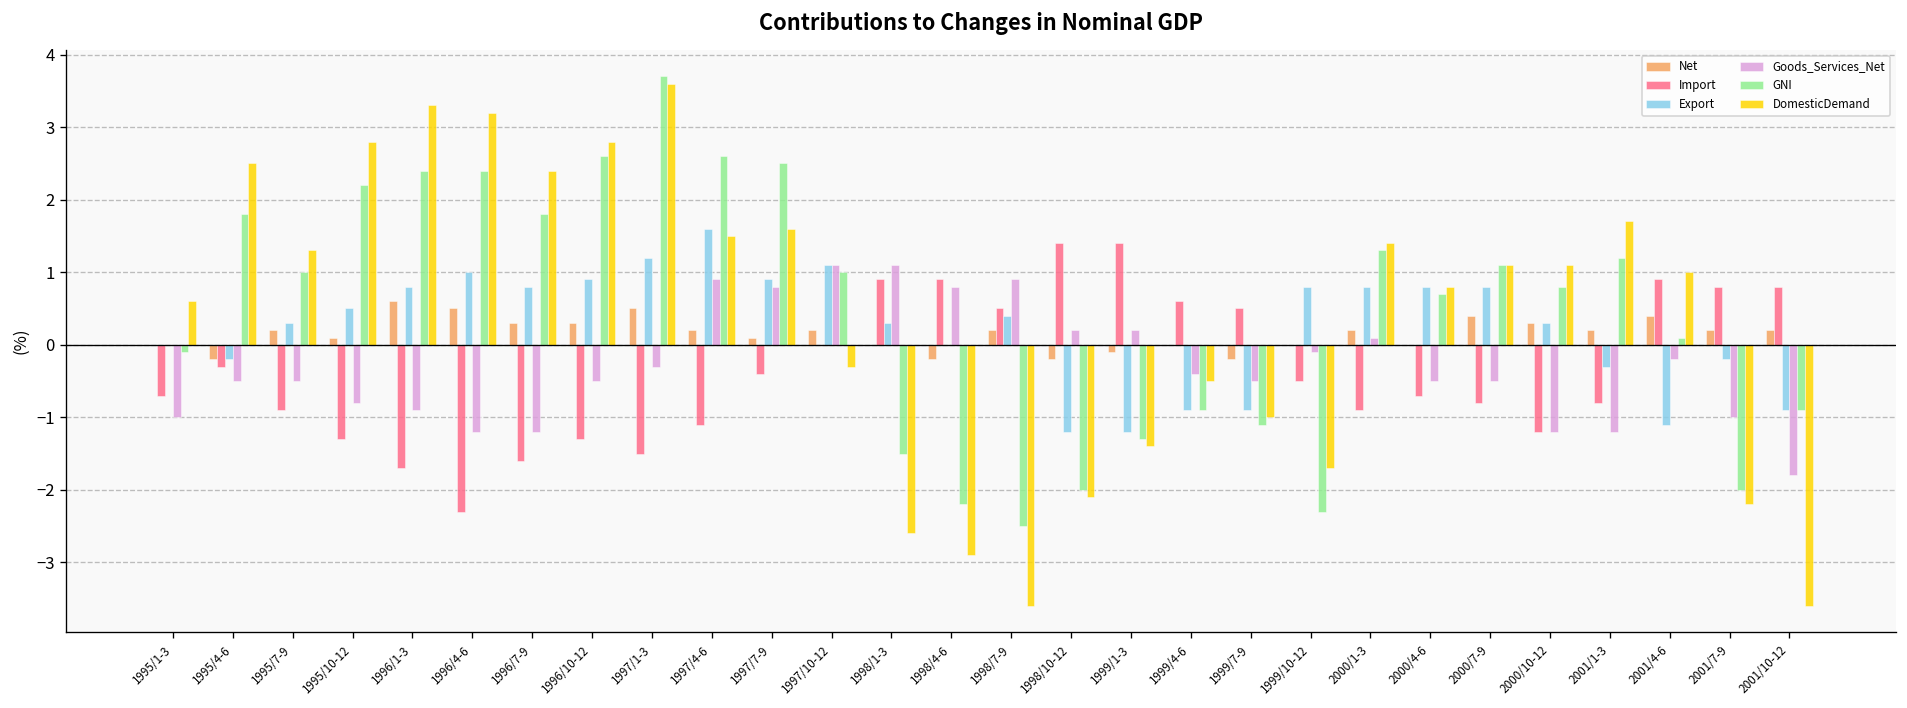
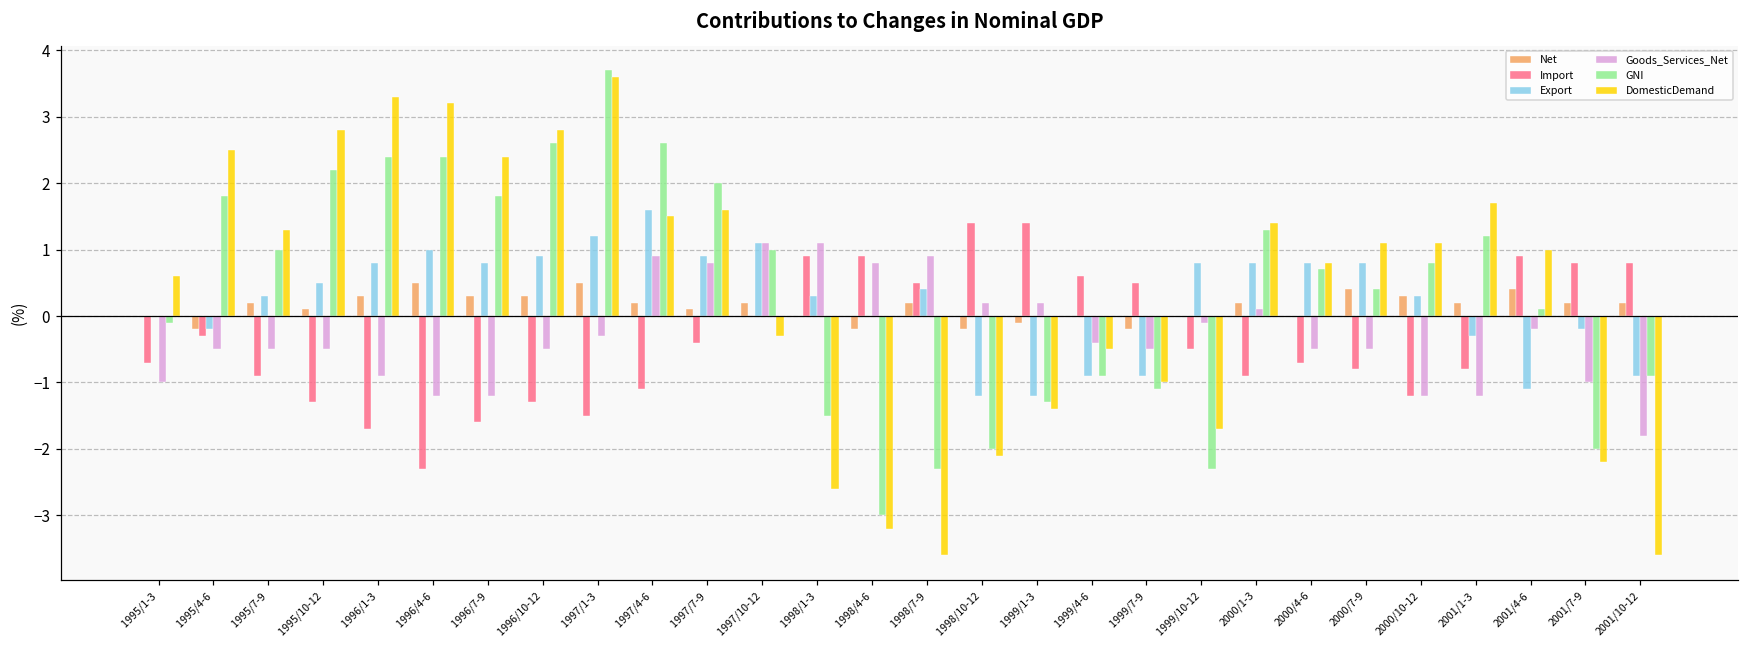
  {
    "Net": {
      "1995/1-3": 0.0,
      "1995/4-6": -0.2,
      "1995/7-9": 0.2,
      "1995/10-12": 0.1,
-     "1996/1-3": 0.6,
+     "1996/1-3": 0.3,
      "1996/4-6": 0.5,
      "1996/7-9": 0.3,
      "1996/10-12": 0.3,
      "1997/1-3": 0.5,
      "1997/4-6": 0.2,
      "1997/7-9": 0.1,
      "1997/10-12": 0.2,
      "1998/1-3": 0.0,
      "1998/4-6": -0.2,
      "1998/7-9": 0.2,
      "1998/10-12": -0.2,
      "1999/1-3": -0.1,
      "1999/4-6": 0.0,
      "1999/7-9": -0.2,
      "1999/10-12": 0.0,
      "2000/1-3": 0.2,
      "2000/4-6": 0.0,
      "2000/7-9": 0.4,
      "2000/10-12": 0.3,
      "2001/1-3": 0.2,
      "2001/4-6": 0.4,
      "2001/7-9": 0.2,
      "2001/10-12": 0.2
    },
    "Import": {
      "1995/1-3": -0.7,
      "1995/4-6": -0.3,
      "1995/7-9": -0.9,
      "1995/10-12": -1.3,
      "1996/1-3": -1.7,
      "1996/4-6": -2.3,
      "1996/7-9": -1.6,
      "1996/10-12": -1.3,
      "1997/1-3": -1.5,
      "1997/4-6": -1.1,
      "1997/7-9": -0.4,
      "1997/10-12": 0.0,
      "1998/1-3": 0.9,
      "1998/4-6": 0.9,
      "1998/7-9": 0.5,
      "1998/10-12": 1.4,
      "1999/1-3": 1.4,
      "1999/4-6": 0.6,
      "1999/7-9": 0.5,
      "1999/10-12": -0.5,
      "2000/1-3": -0.9,
      "2000/4-6": -0.7,
      "2000/7-9": -0.8,
      "2000/10-12": -1.2,
      "2001/1-3": -0.8,
      "2001/4-6": 0.9,
      "2001/7-9": 0.8,
      "2001/10-12": 0.8
    },
    "Export": {
      "1995/1-3": 0.0,
      "1995/4-6": -0.2,
      "1995/7-9": 0.3,
      "1995/10-12": 0.5,
      "1996/1-3": 0.8,
      "1996/4-6": 1.0,
      "1996/7-9": 0.8,
      "1996/10-12": 0.9,
      "1997/1-3": 1.2,
      "1997/4-6": 1.6,
      "1997/7-9": 0.9,
      "1997/10-12": 1.1,
      "1998/1-3": 0.3,
      "1998/4-6": 0.0,
      "1998/7-9": 0.4,
      "1998/10-12": -1.2,
      "1999/1-3": -1.2,
      "1999/4-6": -0.9,
      "1999/7-9": -0.9,
      "1999/10-12": 0.8,
      "2000/1-3": 0.8,
      "2000/4-6": 0.8,
      "2000/7-9": 0.8,
      "2000/10-12": 0.3,
      "2001/1-3": -0.3,
      "2001/4-6": -1.1,
      "2001/7-9": -0.2,
      "2001/10-12": -0.9
    },
    "Goods_Services_Net": {
      "1995/1-3": -1.0,
      "1995/4-6": -0.5,
      "1995/7-9": -0.5,
-     "1995/10-12": -0.8,
+     "1995/10-12": -0.5,
      "1996/1-3": -0.9,
      "1996/4-6": -1.2,
      "1996/7-9": -1.2,
      "1996/10-12": -0.5,
      "1997/1-3": -0.3,
      "1997/4-6": 0.9,
      "1997/7-9": 0.8,
      "1997/10-12": 1.1,
      "1998/1-3": 1.1,
      "1998/4-6": 0.8,
      "1998/7-9": 0.9,
      "1998/10-12": 0.2,
      "1999/1-3": 0.2,
      "1999/4-6": -0.4,
      "1999/7-9": -0.5,
      "1999/10-12": -0.1,
      "2000/1-3": 0.1,
      "2000/4-6": -0.5,
      "2000/7-9": -0.5,
      "2000/10-12": -1.2,
      "2001/1-3": -1.2,
      "2001/4-6": -0.2,
      "2001/7-9": -1.0,
      "2001/10-12": -1.8
    },
    "GNI": {
      "1995/1-3": -0.1,
      "1995/4-6": 1.8,
      "1995/7-9": 1.0,
      "1995/10-12": 2.2,
      "1996/1-3": 2.4,
      "1996/4-6": 2.4,
      "1996/7-9": 1.8,
      "1996/10-12": 2.6,
      "1997/1-3": 3.7,
      "1997/4-6": 2.6,
-     "1997/7-9": 2.5,
+     "1997/7-9": 2.0,
      "1997/10-12": 1.0,
      "1998/1-3": -1.5,
-     "1998/4-6": -2.2,
-     "1998/7-9": -2.5,
+     "1998/4-6": -3.0,
+     "1998/7-9": -2.3,
      "1998/10-12": -2.0,
      "1999/1-3": -1.3,
      "1999/4-6": -0.9,
      "1999/7-9": -1.1,
      "1999/10-12": -2.3,
      "2000/1-3": 1.3,
      "2000/4-6": 0.7,
-     "2000/7-9": 1.1,
+     "2000/7-9": 0.4,
      "2000/10-12": 0.8,
      "2001/1-3": 1.2,
      "2001/4-6": 0.1,
      "2001/7-9": -2.0,
      "2001/10-12": -0.9
    },
    "DomesticDemand": {
      "1995/1-3": 0.6,
      "1995/4-6": 2.5,
      "1995/7-9": 1.3,
      "1995/10-12": 2.8,
      "1996/1-3": 3.3,
      "1996/4-6": 3.2,
      "1996/7-9": 2.4,
      "1996/10-12": 2.8,
      "1997/1-3": 3.6,
      "1997/4-6": 1.5,
      "1997/7-9": 1.6,
      "1997/10-12": -0.3,
      "1998/1-3": -2.6,
-     "1998/4-6": -2.9,
+     "1998/4-6": -3.2,
      "1998/7-9": -3.6,
      "1998/10-12": -2.1,
      "1999/1-3": -1.4,
      "1999/4-6": -0.5,
      "1999/7-9": -1.0,
      "1999/10-12": -1.7,
      "2000/1-3": 1.4,
      "2000/4-6": 0.8,
      "2000/7-9": 1.1,
      "2000/10-12": 1.1,
      "2001/1-3": 1.7,
      "2001/4-6": 1.0,
      "2001/7-9": -2.2,
      "2001/10-12": -3.6
    }
  }
